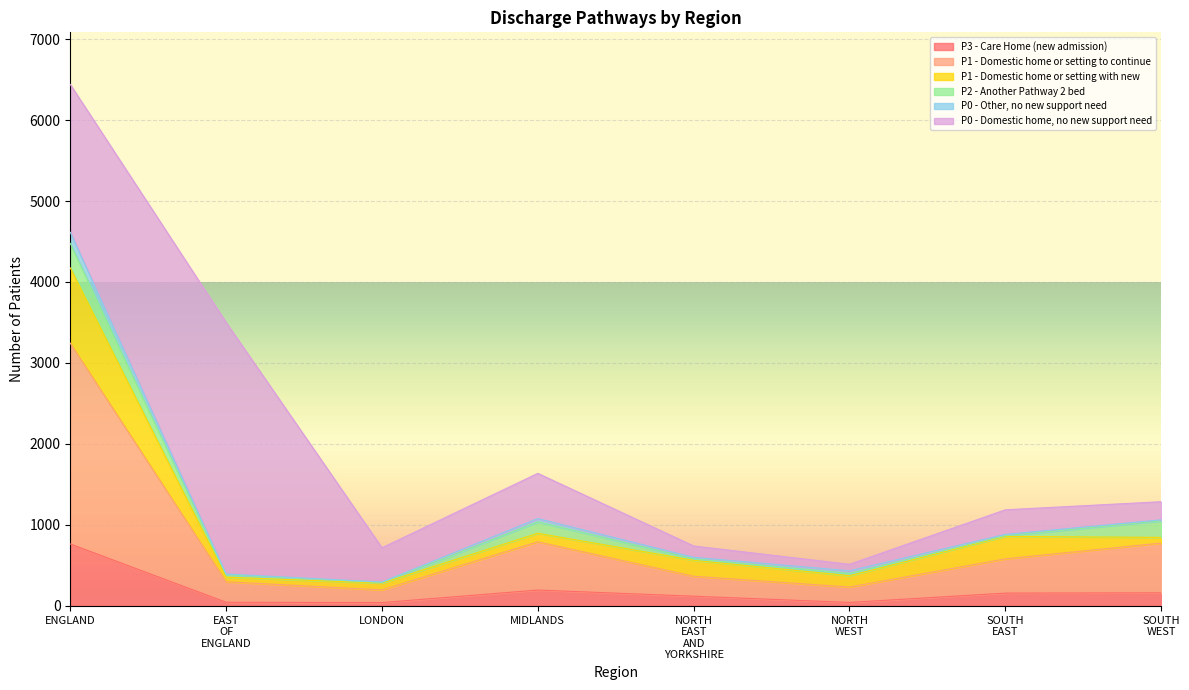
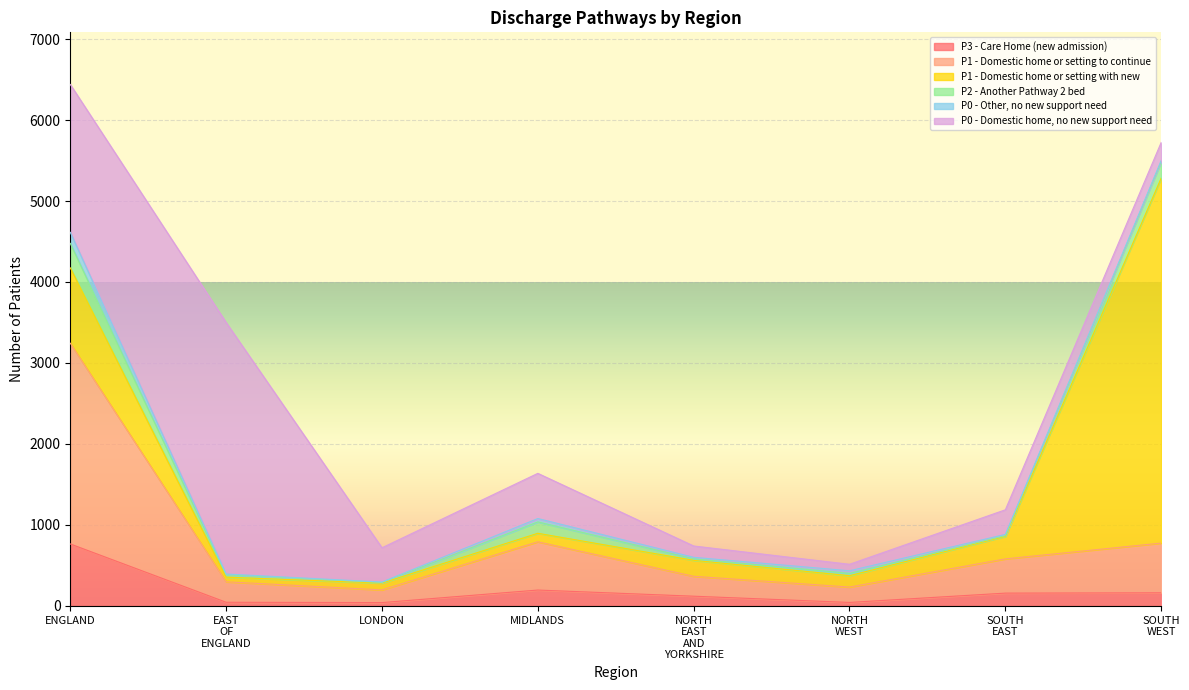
  {
    "P1 - Domestic home or setting with new": {
      "ENGLAND": 900,
      "MIDLANDS": 100,
-     "SOUTH WEST": 100
+     "SOUTH WEST": 4500
    },
    "P2 - Another Pathway 2 bed": {
      "ENGLAND": 300,
      "MIDLANDS": 100
    },
    "P0 - Other, no new support need": {
      "ENGLAND": 100,
      "MIDLANDS": 0,
      "NORTH WEST": 0
    },
    "P0 - Domestic home, no new support need": {
      "ENGLAND": 1800,
      "EAST OF ENGLAND": 3100,
      "LONDON": 400,
      "MIDLANDS": 600,
      "NORTH EAST AND YORKSHIRE": 100,
      "NORTH WEST": 100,
      "SOUTH EAST": 300,
      "SOUTH WEST": 200
    }
  }
